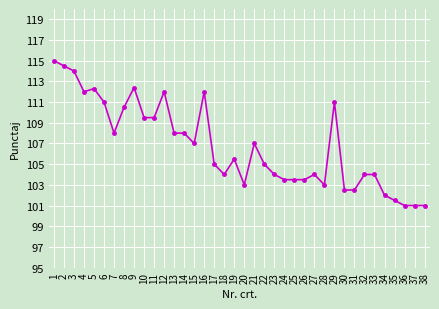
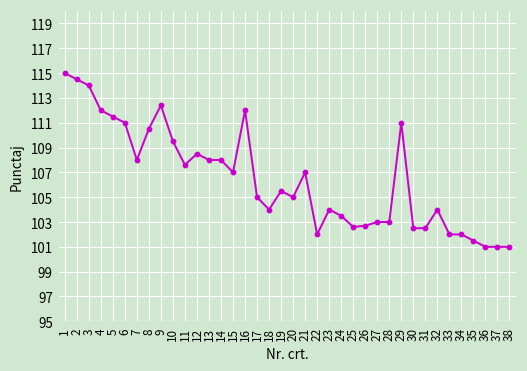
  {
    "1": 115.0,
    "2": 114.5,
    "3": 114.0,
    "4": 112.0,
-   "5": 112.3,
+   "5": 111.5,
    "6": 111.0,
    "7": 108.0,
    "8": 110.5,
    "9": 112.4,
    "10": 109.5,
-   "11": 109.5,
-   "12": 112.0,
+   "11": 107.6,
+   "12": 108.5,
    "13": 108.0,
    "14": 108.0,
    "15": 107.0,
    "16": 112.0,
    "17": 105.0,
    "18": 104.0,
    "19": 105.5,
-   "20": 103,
+   "20": 105,
    "21": 107.0,
-   "22": 105,
+   "22": 102,
    "23": 104.0,
    "24": 103.5,
-   "25": 103.5,
-   "26": 103.5,
-   "27": 104,
+   "25": 102.6,
+   "26": 102.7,
+   "27": 103,
    "28": 103.0,
    "29": 111.0,
    "30": 102.5,
    "31": 102.5,
    "32": 104.0,
-   "33": 104,
+   "33": 102,
    "34": 102.0,
    "35": 101.5,
    "36": 101.0,
    "37": 101.0,
    "38": 101.0
  }
